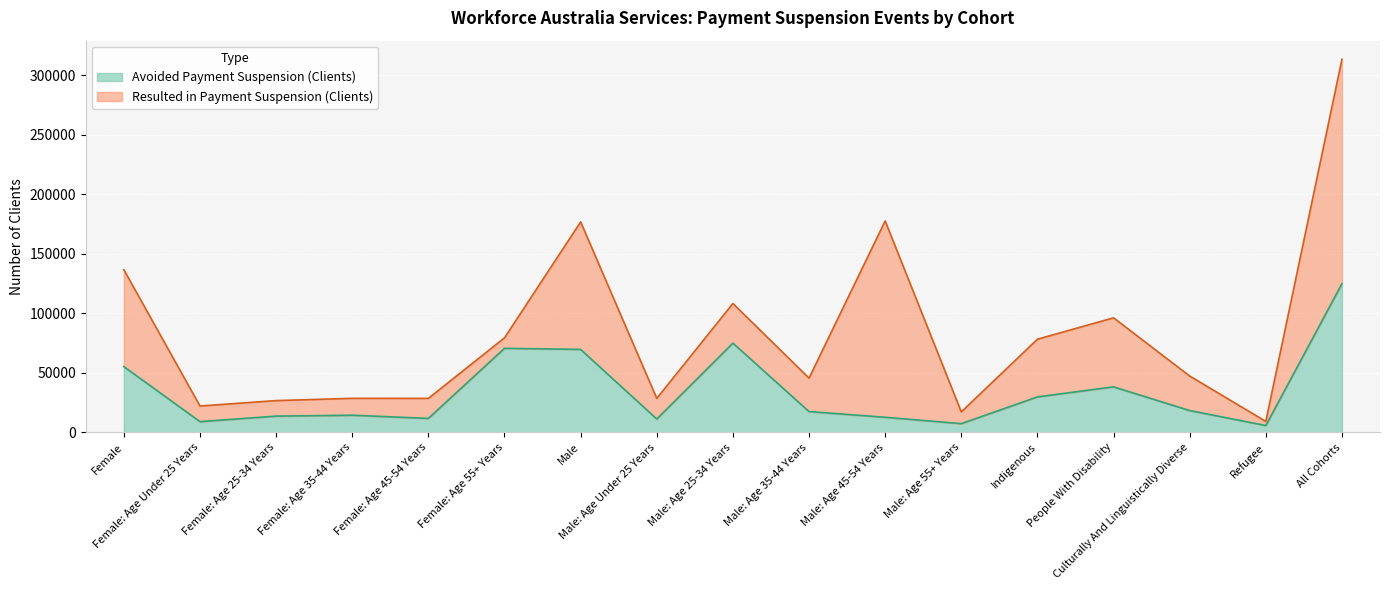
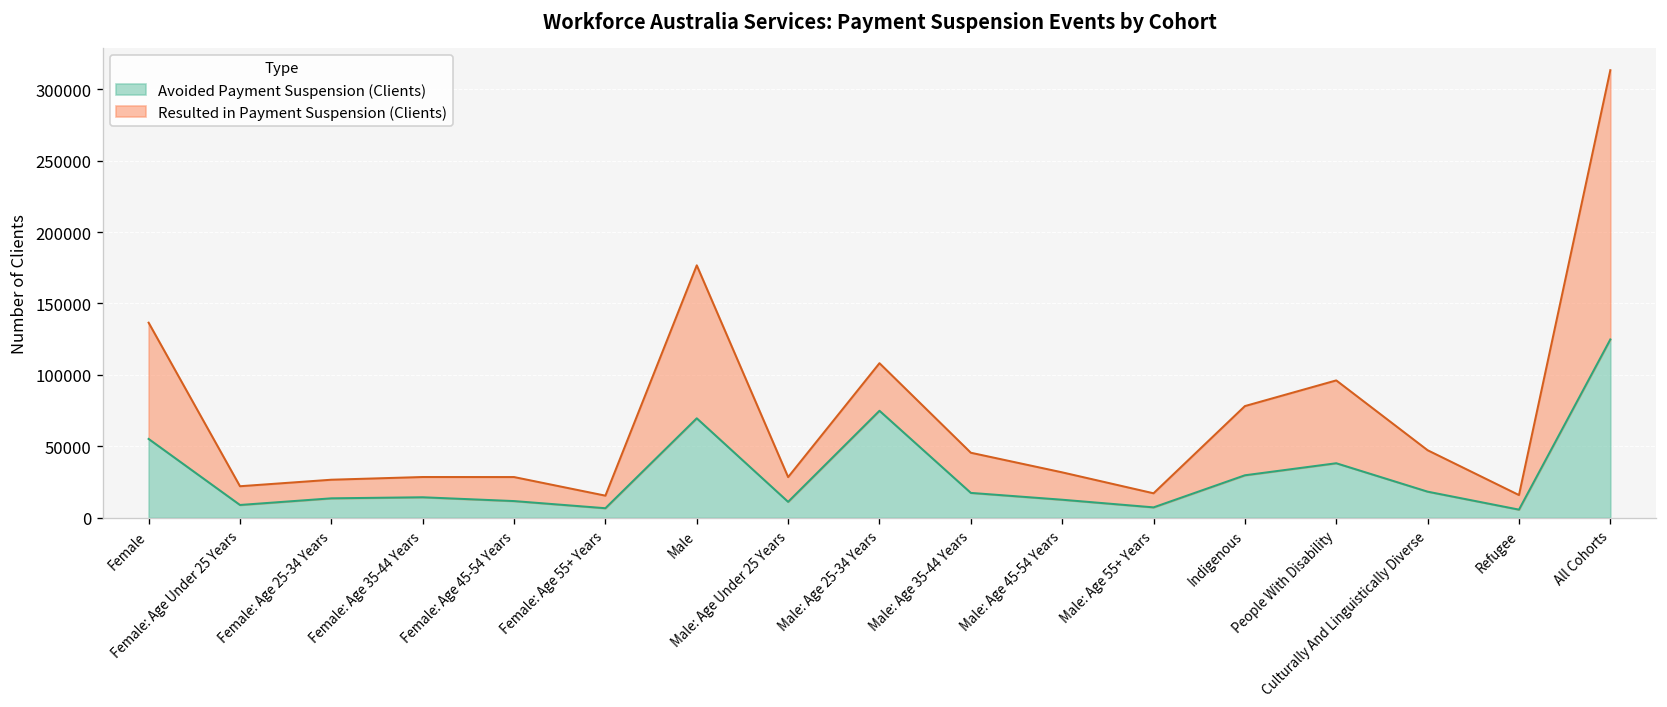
  {
    "Avoided Payment Suspension (Clients)": {
      "Female": 55000,
      "Female: Age Under 25 Years": 9000,
      "Female: Age 25-34 Years": 14000,
      "Female: Age 35-44 Years": 14000,
      "Female: Age 45-54 Years": 12000,
-     "Female: Age 55+ Years": 71000,
+     "Female: Age 55+ Years": 7000,
      "Male": 70000,
      "Male: Age Under 25 Years": 11000,
      "Male: Age 25-34 Years": 75000,
      "Male: Age 35-44 Years": 17000,
      "Male: Age 45-54 Years": 13000,
      "Male: Age 55+ Years": 7000,
      "Indigenous": 30000,
      "People With Disability": 38000,
      "Culturally And Linguistically Diverse": 18000,
      "Refugee": 6000,
      "All Cohorts": 125000
    },
    "Resulted in Payment Suspension (Clients)": {
      "Female": 81000,
      "Female: Age Under 25 Years": 13000,
      "Female: Age 25-34 Years": 13000,
      "Female: Age 35-44 Years": 14000,
      "Female: Age 45-54 Years": 17000,
      "Female: Age 55+ Years": 9000,
      "Male": 107000,
      "Male: Age Under 25 Years": 17000,
      "Male: Age 25-34 Years": 33000,
      "Male: Age 35-44 Years": 28000,
-     "Male: Age 45-54 Years": 165000,
+     "Male: Age 45-54 Years": 19000,
      "Male: Age 55+ Years": 10000,
      "Indigenous": 48000,
      "People With Disability": 58000,
      "Culturally And Linguistically Diverse": 29000,
-     "Refugee": 3000,
+     "Refugee": 10000,
      "All Cohorts": 188000
    }
  }
